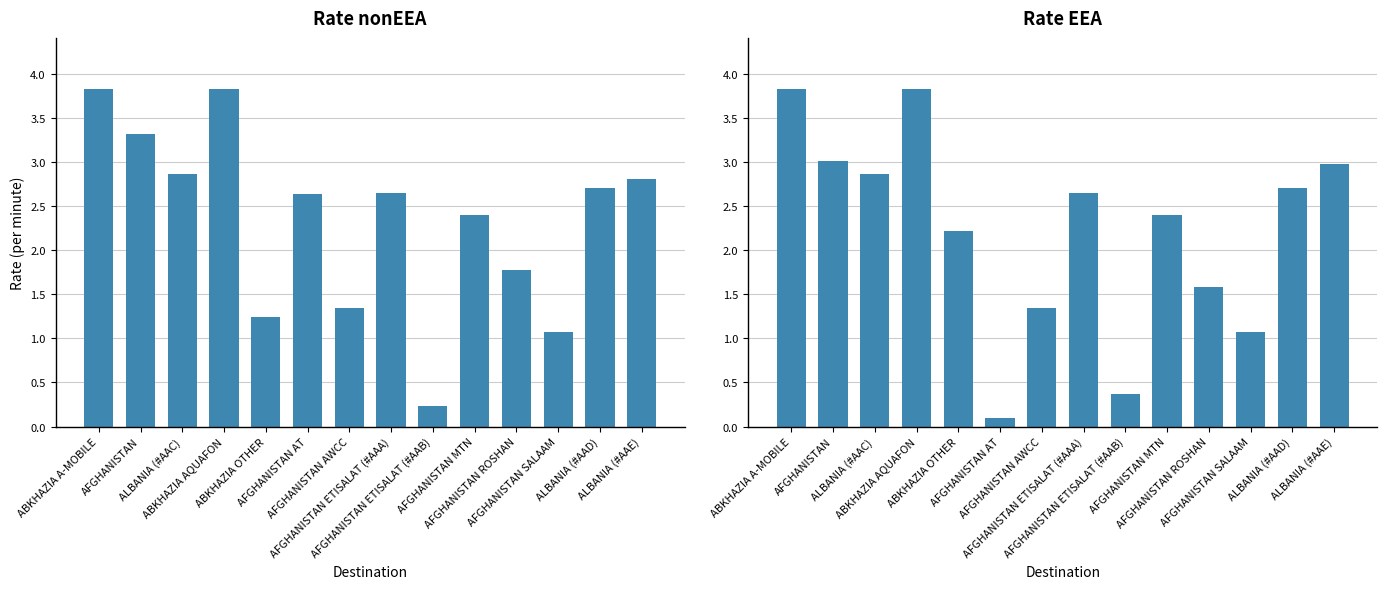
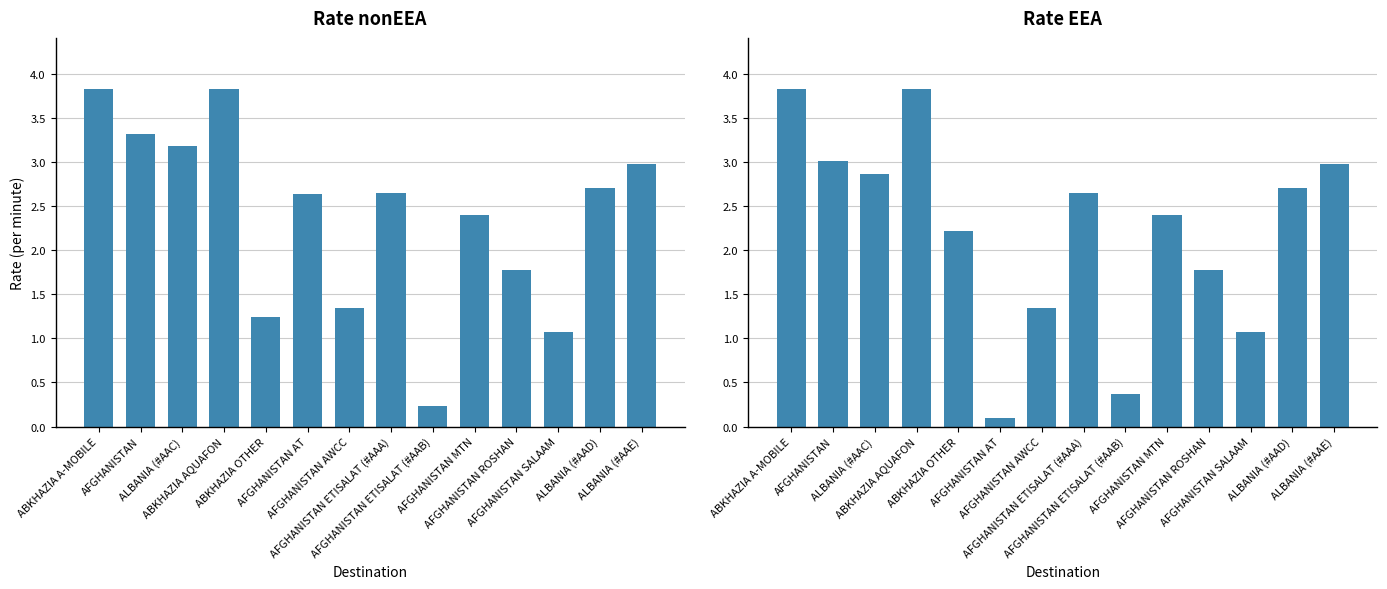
  {
    "Rate nonEEA": {
      "ABKHAZIA A-MOBILE": 3.8,
      "AFGHANISTAN": 3.3,
-     "ALBANIA (#AAC)": 2.9,
+     "ALBANIA (#AAC)": 3.2,
      "ABKHAZIA AQUAFON": 3.8,
      "ABKHAZIA OTHER": 1.2,
      "AFGHANISTAN AT": 2.6,
      "AFGHANISTAN AWCC": 1.3,
      "AFGHANISTAN ETISALAT (#AAA)": 2.7,
      "AFGHANISTAN ETISALAT (#AAB)": 0.2,
      "AFGHANISTAN MTN": 2.4,
      "AFGHANISTAN ROSHAN": 1.8,
      "AFGHANISTAN SALAAM": 1.1,
      "ALBANIA (#AAD)": 2.7,
-     "ALBANIA (#AAE)": 2.8
+     "ALBANIA (#AAE)": 3.0
    },
    "Rate EEA": {
      "ABKHAZIA A-MOBILE": 3.8,
      "AFGHANISTAN": 3.0,
      "ALBANIA (#AAC)": 2.9,
      "ABKHAZIA AQUAFON": 3.8,
      "ABKHAZIA OTHER": 2.2,
      "AFGHANISTAN AT": 0.1,
      "AFGHANISTAN AWCC": 1.3,
      "AFGHANISTAN ETISALAT (#AAA)": 2.7,
      "AFGHANISTAN ETISALAT (#AAB)": 0.4,
      "AFGHANISTAN MTN": 2.4,
-     "AFGHANISTAN ROSHAN": 1.6,
+     "AFGHANISTAN ROSHAN": 1.8,
      "AFGHANISTAN SALAAM": 1.1,
      "ALBANIA (#AAD)": 2.7,
      "ALBANIA (#AAE)": 3.0
    }
  }
